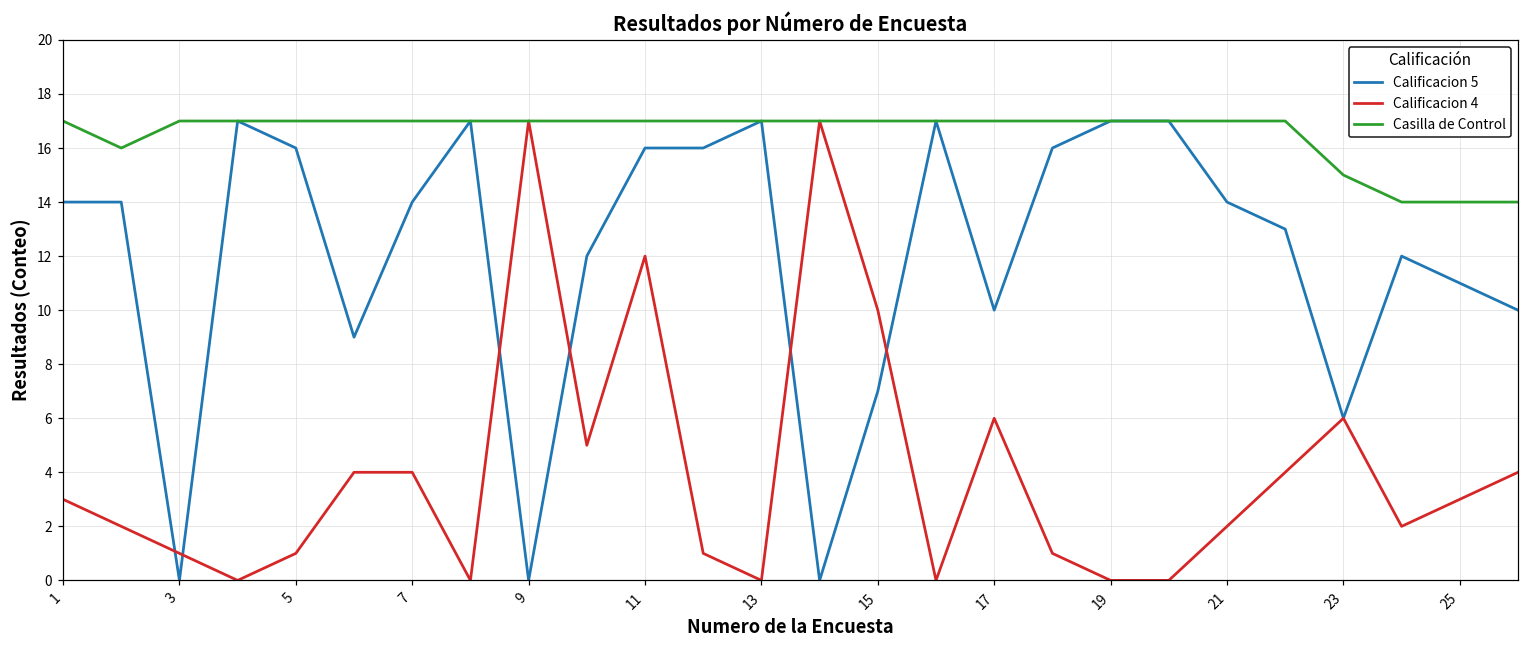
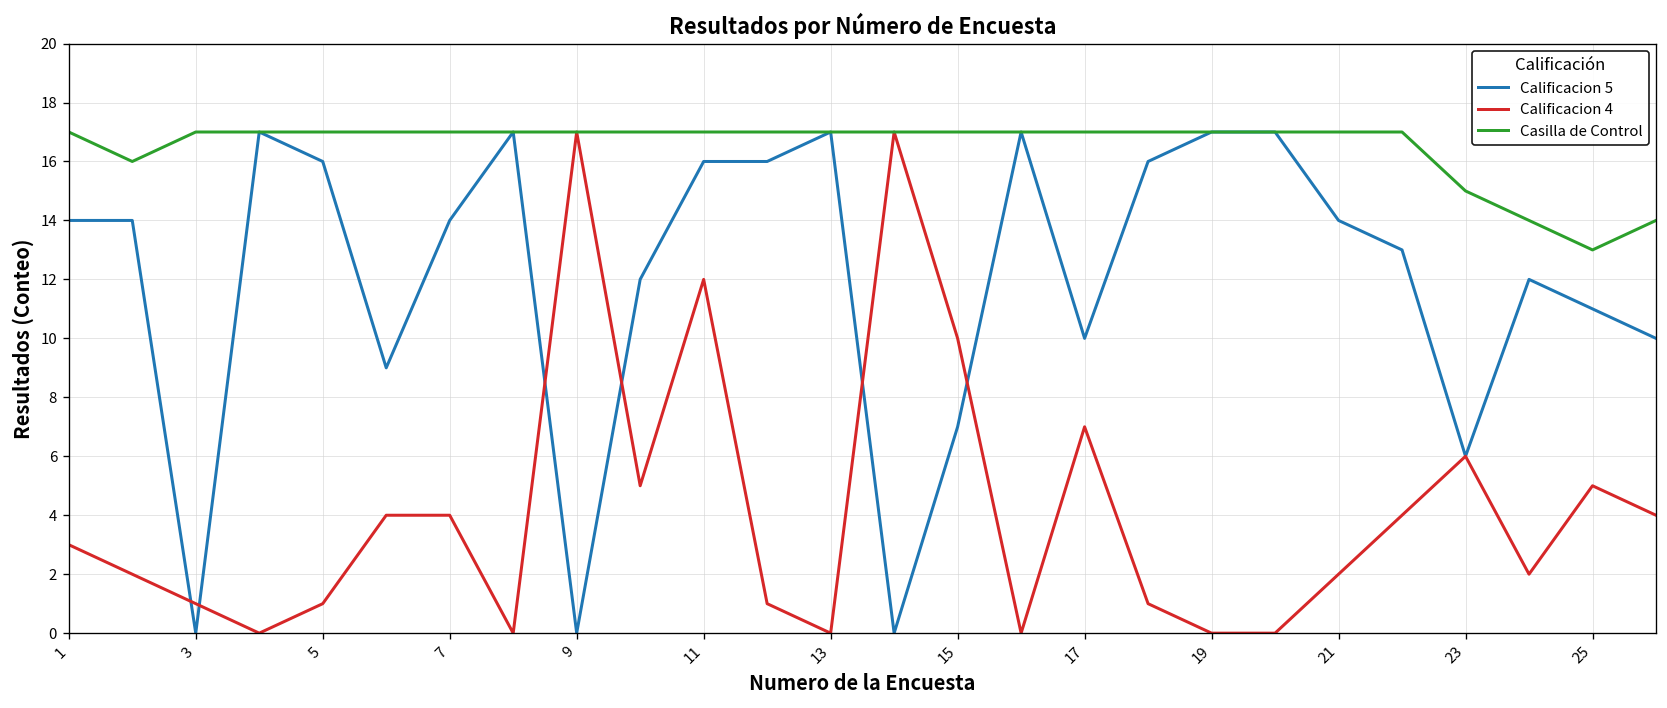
  {
    "Calificacion 5": {
      "1": 14,
      "3": 0,
      "5": 16,
      "7": 14,
      "9": 0,
      "11": 16,
      "15": 7,
      "17": 10,
      "21": 14,
      "25": 11
    },
    "Calificacion 4": {
      "1": 3,
      "3": 1,
      "5": 1,
      "7": 4,
      "11": 12,
      "13": 0,
      "15": 10,
-     "17": 6,
+     "17": 7,
      "19": 0,
      "21": 2,
-     "25": 3
+     "25": 5
    },
    "Casilla de Control": {
      "1": 17,
      "3": 17,
      "5": 17,
      "7": 17,
      "11": 17,
      "15": 17,
      "17": 17,
      "21": 17,
      "23": 15,
-     "25": 14
+     "25": 13
    }
  }
